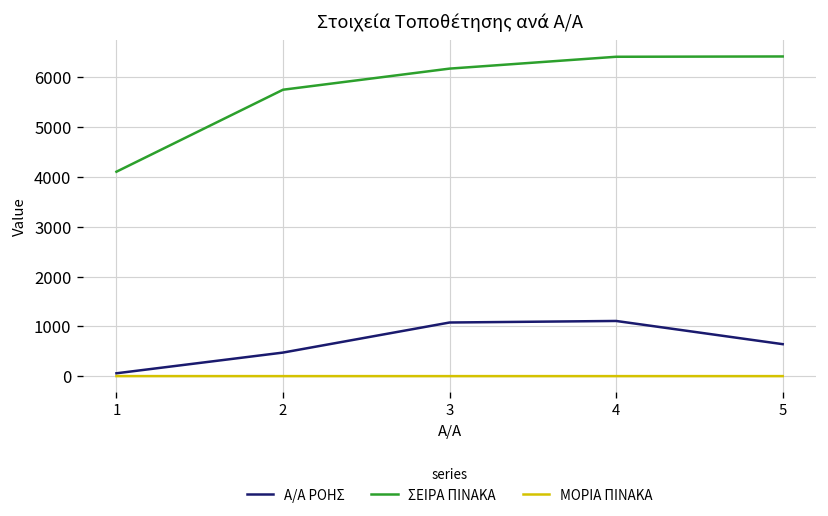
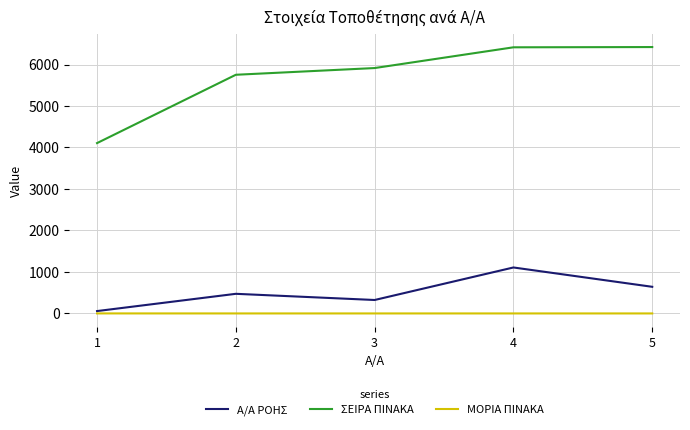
  {
    "Α/Α ΡΟΗΣ": {
      "2": 500,
-     "3": 1100,
+     "3": 300,
      "4": 1100,
      "5": 600
    },
    "ΣΕΙΡΑ ΠΙΝΑΚΑ": {
      "1": 4100,
      "2": 5800,
-     "3": 6200,
+     "3": 5900,
      "4": 6400,
      "5": 6400
    },
    "ΜΟΡΙΑ ΠΙΝΑΚΑ": {
      "2": 0,
      "3": 0,
      "4": 0,
      "5": 0
    }
  }
